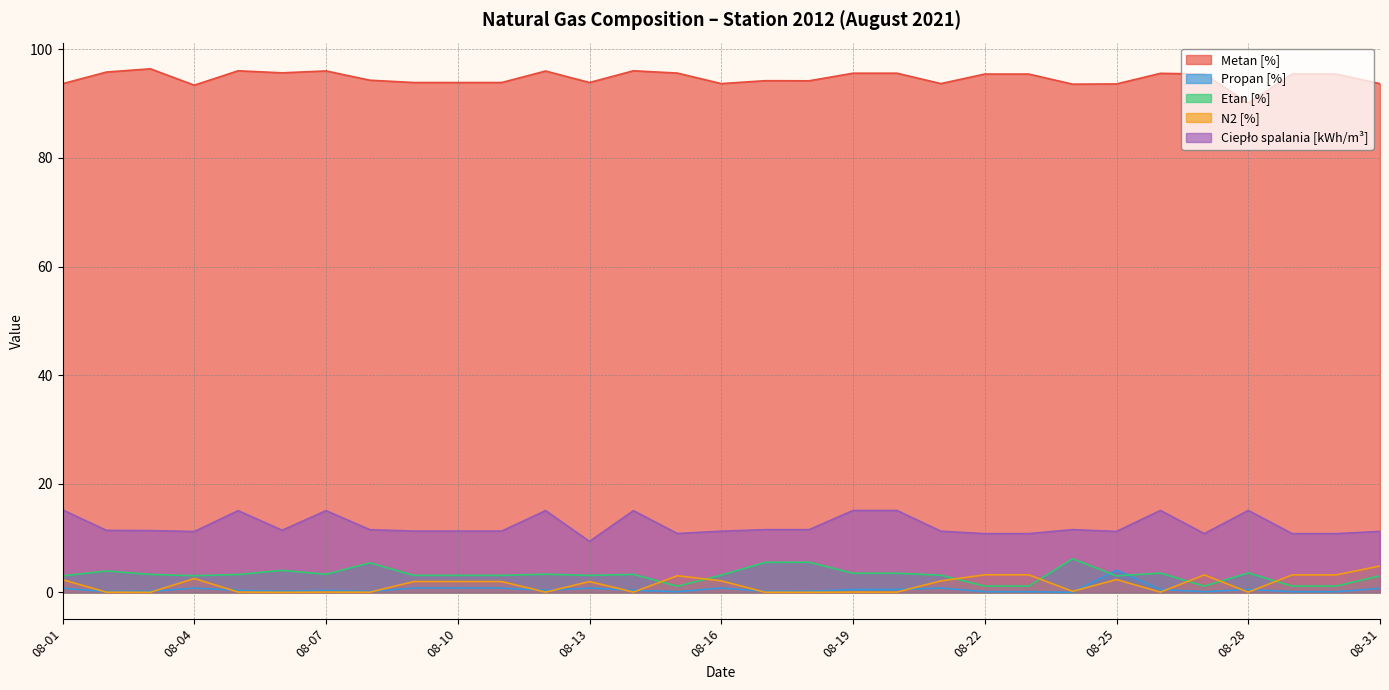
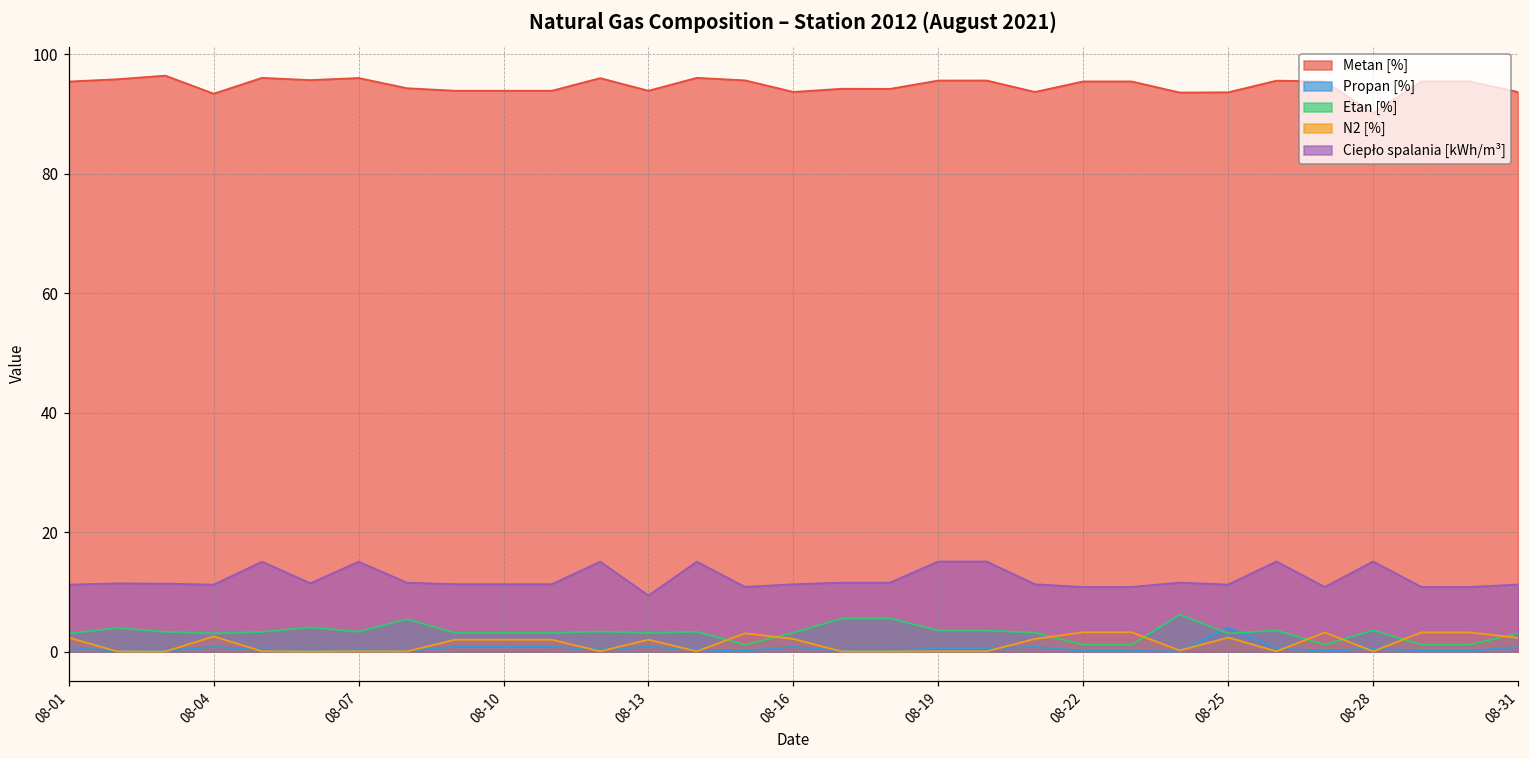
  {
    "Metan [%]": {
-     "08-01": 94,
+     "08-01": 95,
      "08-04": 93,
      "08-07": 96,
      "08-10": 94,
      "08-13": 94,
      "08-16": 94,
      "08-19": 96,
      "08-22": 95,
      "08-25": 94,
      "08-31": 94
    },
    "Propan [%]": {
      "08-01": 1,
      "08-04": 1,
      "08-10": 1,
      "08-13": 1,
      "08-16": 1,
      "08-19": 1,
      "08-22": 0,
      "08-25": 4,
      "08-28": 1,
      "08-31": 1
    },
    "Etan [%]": {
      "08-01": 3,
      "08-04": 3,
      "08-07": 3,
      "08-10": 3,
      "08-13": 3,
      "08-16": 3,
      "08-19": 4,
      "08-22": 1,
      "08-25": 3,
      "08-28": 4,
      "08-31": 3
    },
    "N2 [%]": {
      "08-01": 2,
      "08-04": 3,
      "08-10": 2,
      "08-13": 2,
      "08-16": 2,
      "08-19": 0,
      "08-22": 3,
      "08-25": 2,
      "08-28": 0,
-     "08-31": 5
+     "08-31": 2
    },
    "Ciepło spalania [kWh/m³]": {
-     "08-01": 15,
+     "08-01": 11,
      "08-04": 11,
      "08-07": 15,
      "08-10": 11,
      "08-13": 9,
      "08-16": 11,
      "08-19": 15,
      "08-22": 11,
      "08-25": 11,
      "08-28": 15,
      "08-31": 11
    }
  }
